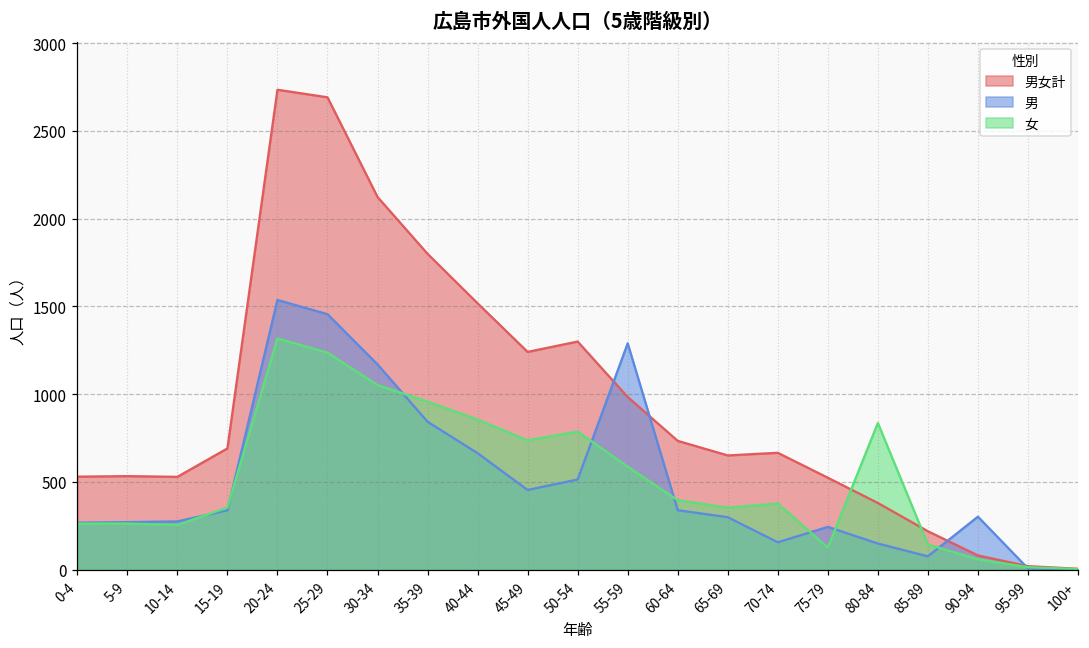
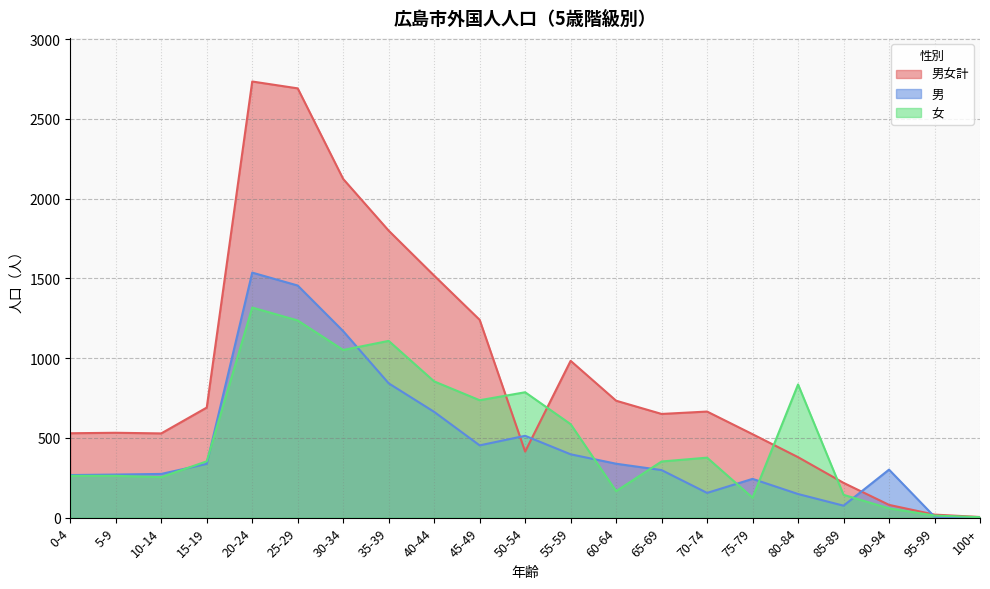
  {
    "男女計": {
      "0-4": 530,
      "5-9": 530,
      "10-14": 530,
      "15-19": 690,
      "20-24": 2730,
      "25-29": 2690,
      "30-34": 2120,
      "35-39": 1800,
      "40-44": 1520,
      "45-49": 1240,
-     "50-54": 1300,
+     "50-54": 410,
      "55-59": 980,
      "60-64": 730,
      "65-69": 650,
      "70-74": 670,
      "75-79": 520,
      "80-84": 380,
      "85-89": 220,
      "90-94": 80
    },
    "男": {
      "10-14": 270,
      "15-19": 340,
      "20-24": 1540,
      "25-29": 1460,
      "30-34": 1170,
      "35-39": 840,
      "40-44": 660,
      "45-49": 450,
      "50-54": 510,
-     "55-59": 1290,
+     "55-59": 400,
      "60-64": 340,
      "65-69": 300,
      "70-74": 160,
      "75-79": 240,
      "80-84": 150,
      "85-89": 80,
      "90-94": 300
    },
    "女": {
      "10-14": 250,
      "15-19": 350,
      "20-24": 1320,
      "25-29": 1240,
      "30-34": 1050,
-     "35-39": 960,
+     "35-39": 1110,
      "40-44": 850,
      "45-49": 740,
      "50-54": 790,
      "55-59": 590,
-     "60-64": 400,
+     "60-64": 170,
      "65-69": 350,
      "70-74": 380,
      "75-79": 130,
      "80-84": 840,
      "85-89": 140,
      "90-94": 60
    }
  }
